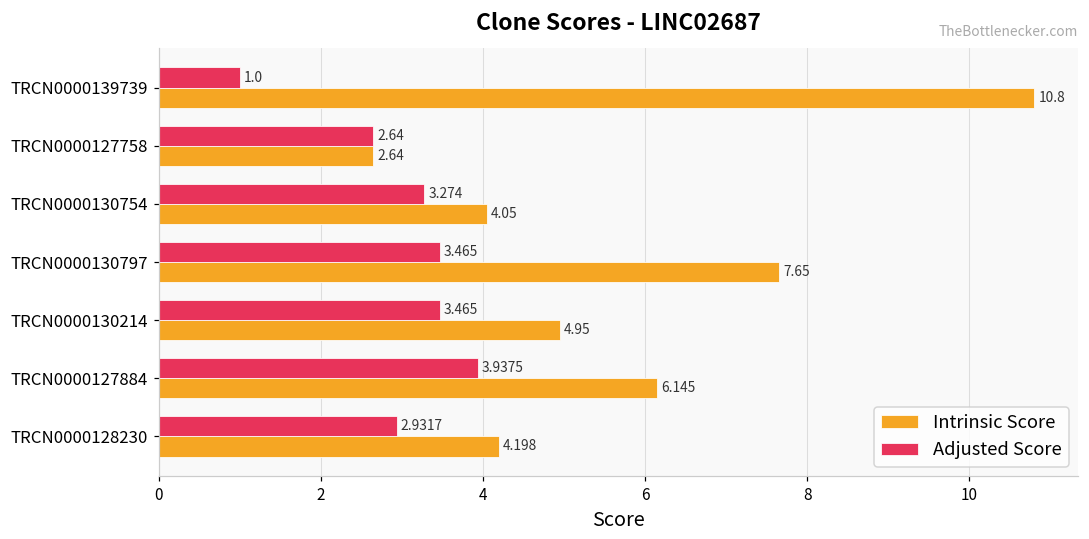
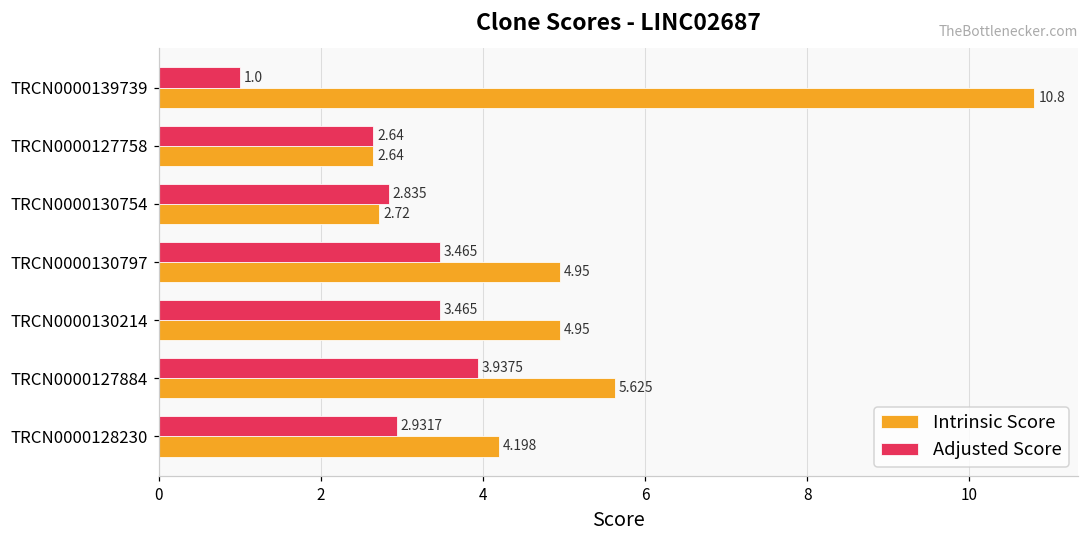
  {
    "Intrinsic Score": {
      "TRCN0000139739": 10.8,
      "TRCN0000127758": 2.64,
-     "TRCN0000130754": 4.05,
-     "TRCN0000130797": 7.65,
+     "TRCN0000130754": 2.72,
+     "TRCN0000130797": 4.95,
      "TRCN0000130214": 4.95,
-     "TRCN0000127884": 6.145,
+     "TRCN0000127884": 5.625,
      "TRCN0000128230": 4.198
    },
    "Adjusted Score": {
      "TRCN0000139739": 1.0,
      "TRCN0000127758": 2.64,
-     "TRCN0000130754": 3.274,
+     "TRCN0000130754": 2.835,
      "TRCN0000130797": 3.465,
      "TRCN0000130214": 3.465,
      "TRCN0000127884": 3.9375,
      "TRCN0000128230": 2.9317
    }
  }
